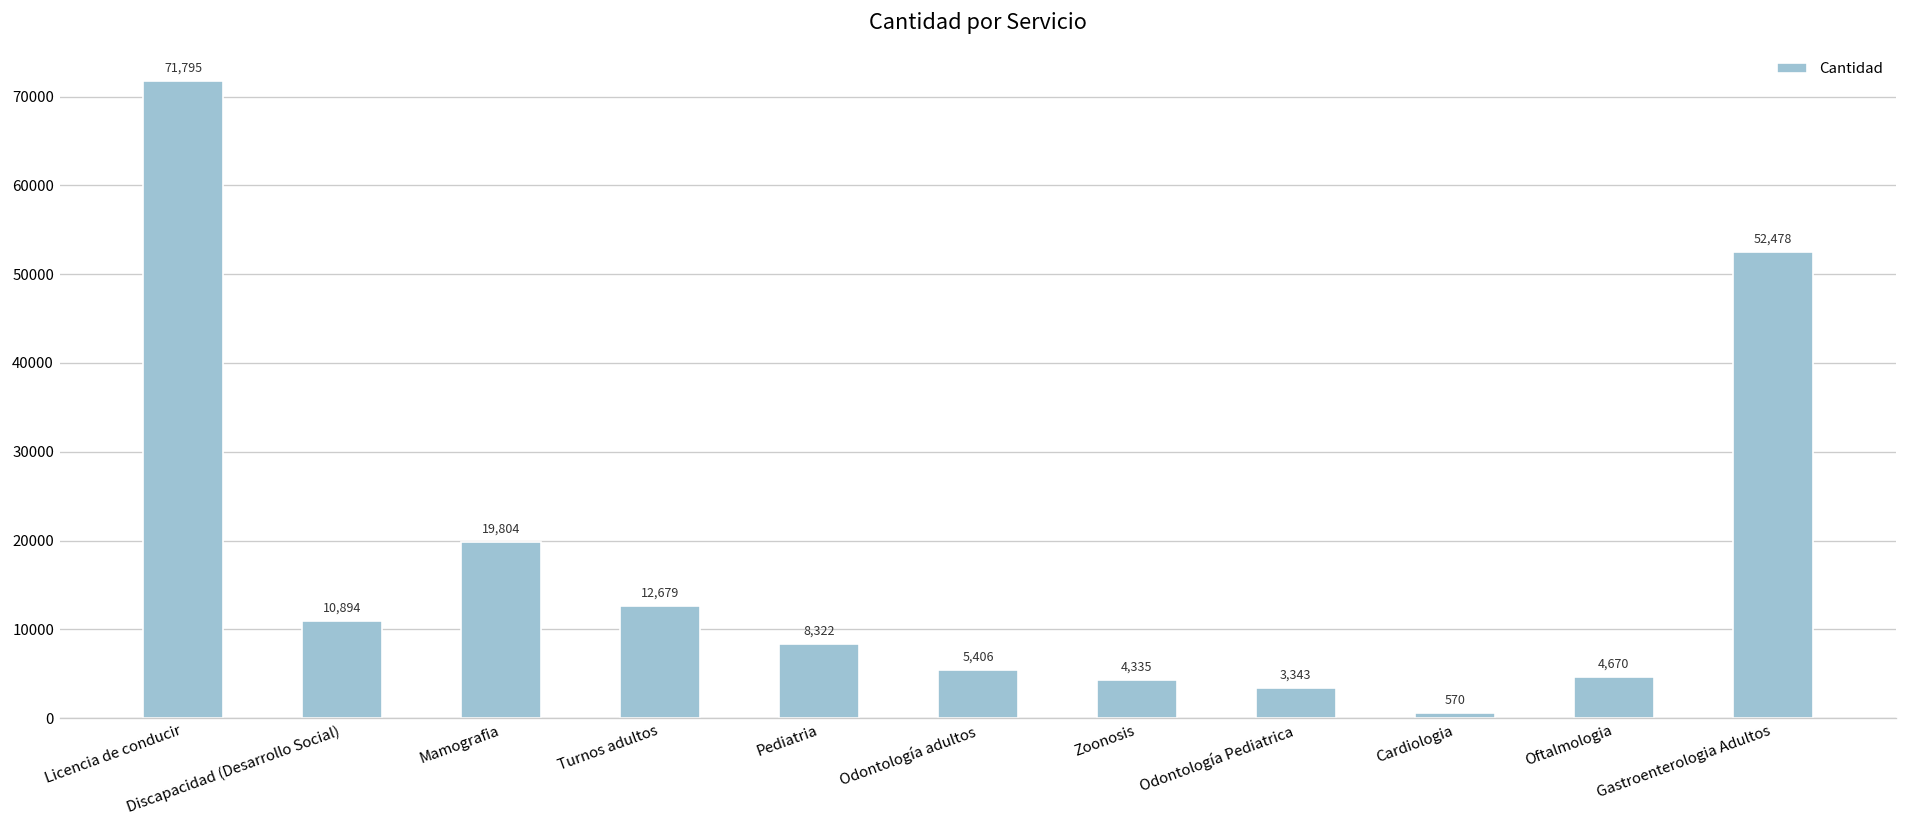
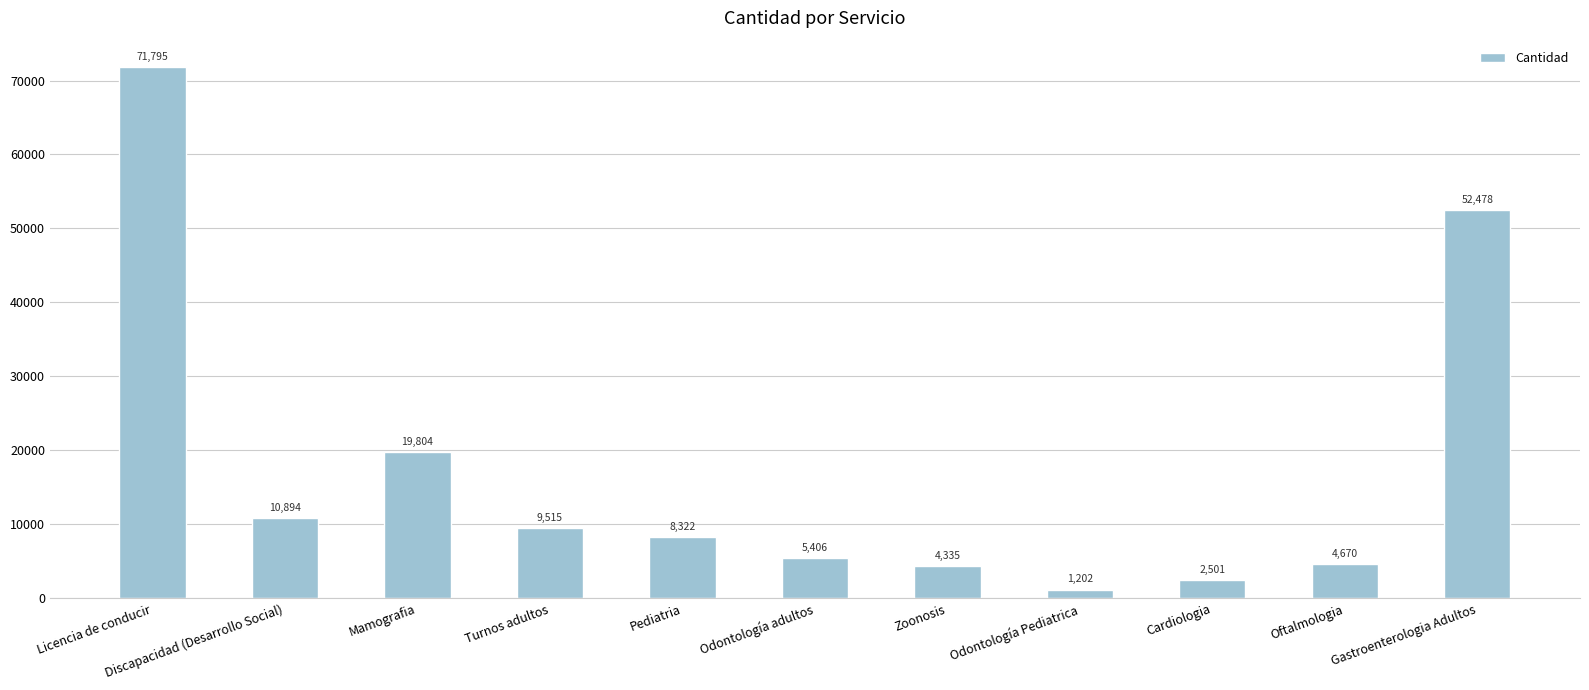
  {
    "Licencia de conducir": "71,795",
    "Discapacidad (Desarrollo Social)": "10,894",
    "Mamografia": "19,804",
-   "Turnos adultos": "12,679",
+   "Turnos adultos": "9,515",
    "Pediatria": "8,322",
    "Odontología adultos": "5,406",
    "Zoonosis": "4,335",
-   "Odontología Pediatrica": "3,343",
-   "Cardiologia": "570",
+   "Odontología Pediatrica": "1,202",
+   "Cardiologia": "2,501",
    "Oftalmologia": "4,670",
    "Gastroenterologia Adultos": "52,478"
  }
